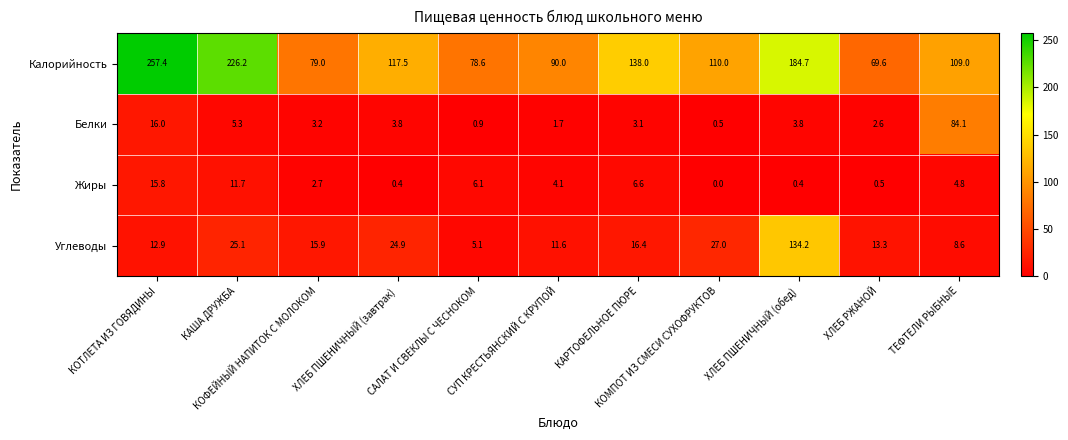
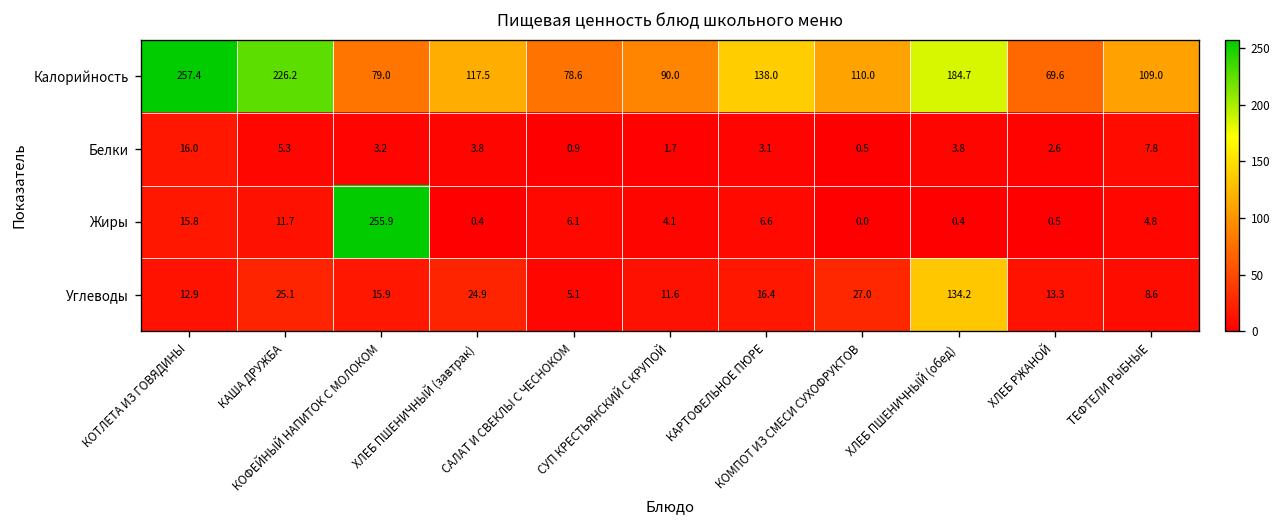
  {
    "Калорийность": {
      "КОТЛЕТА ИЗ ГОВЯДИНЫ": 257.4,
      "КАША ДРУЖБА": 226.2,
      "КОФЕЙНЫЙ НАПИТОК С МОЛОКОМ": 79.0,
      "ХЛЕБ ПШЕНИЧНЫЙ (завтрак)": 117.5,
      "САЛАТ И СВЕКЛЫ С ЧЕСНОКОМ": 78.6,
      "СУП КРЕСТЬЯНСКИЙ С КРУПОЙ": 90.0,
      "КАРТОФЕЛЬНОЕ ПЮРЕ": 138.0,
      "КОМПОТ ИЗ СМЕСИ СУХОФРУКТОВ": 110.0,
      "ХЛЕБ ПШЕНИЧНЫЙ (обед)": 184.7,
      "ХЛЕБ РЖАНОЙ": 69.6,
      "ТЕФТЕЛИ РЫБНЫЕ": 109.0
    },
    "Белки": {
      "КОТЛЕТА ИЗ ГОВЯДИНЫ": 16.0,
      "КАША ДРУЖБА": 5.3,
      "КОФЕЙНЫЙ НАПИТОК С МОЛОКОМ": 3.2,
      "ХЛЕБ ПШЕНИЧНЫЙ (завтрак)": 3.8,
      "САЛАТ И СВЕКЛЫ С ЧЕСНОКОМ": 0.9,
      "СУП КРЕСТЬЯНСКИЙ С КРУПОЙ": 1.7,
      "КАРТОФЕЛЬНОЕ ПЮРЕ": 3.1,
      "КОМПОТ ИЗ СМЕСИ СУХОФРУКТОВ": 0.5,
      "ХЛЕБ ПШЕНИЧНЫЙ (обед)": 3.8,
      "ХЛЕБ РЖАНОЙ": 2.6,
-     "ТЕФТЕЛИ РЫБНЫЕ": 84.1
+     "ТЕФТЕЛИ РЫБНЫЕ": 7.8
    },
    "Жиры": {
      "КОТЛЕТА ИЗ ГОВЯДИНЫ": 15.8,
      "КАША ДРУЖБА": 11.7,
-     "КОФЕЙНЫЙ НАПИТОК С МОЛОКОМ": 2.7,
+     "КОФЕЙНЫЙ НАПИТОК С МОЛОКОМ": 255.9,
      "ХЛЕБ ПШЕНИЧНЫЙ (завтрак)": 0.4,
      "САЛАТ И СВЕКЛЫ С ЧЕСНОКОМ": 6.1,
      "СУП КРЕСТЬЯНСКИЙ С КРУПОЙ": 4.1,
      "КАРТОФЕЛЬНОЕ ПЮРЕ": 6.6,
      "КОМПОТ ИЗ СМЕСИ СУХОФРУКТОВ": 0.0,
      "ХЛЕБ ПШЕНИЧНЫЙ (обед)": 0.4,
      "ХЛЕБ РЖАНОЙ": 0.5,
      "ТЕФТЕЛИ РЫБНЫЕ": 4.8
    },
    "Углеводы": {
      "КОТЛЕТА ИЗ ГОВЯДИНЫ": 12.9,
      "КАША ДРУЖБА": 25.1,
      "КОФЕЙНЫЙ НАПИТОК С МОЛОКОМ": 15.9,
      "ХЛЕБ ПШЕНИЧНЫЙ (завтрак)": 24.9,
      "САЛАТ И СВЕКЛЫ С ЧЕСНОКОМ": 5.1,
      "СУП КРЕСТЬЯНСКИЙ С КРУПОЙ": 11.6,
      "КАРТОФЕЛЬНОЕ ПЮРЕ": 16.4,
      "КОМПОТ ИЗ СМЕСИ СУХОФРУКТОВ": 27.0,
      "ХЛЕБ ПШЕНИЧНЫЙ (обед)": 134.2,
      "ХЛЕБ РЖАНОЙ": 13.3,
      "ТЕФТЕЛИ РЫБНЫЕ": 8.6
    }
  }
